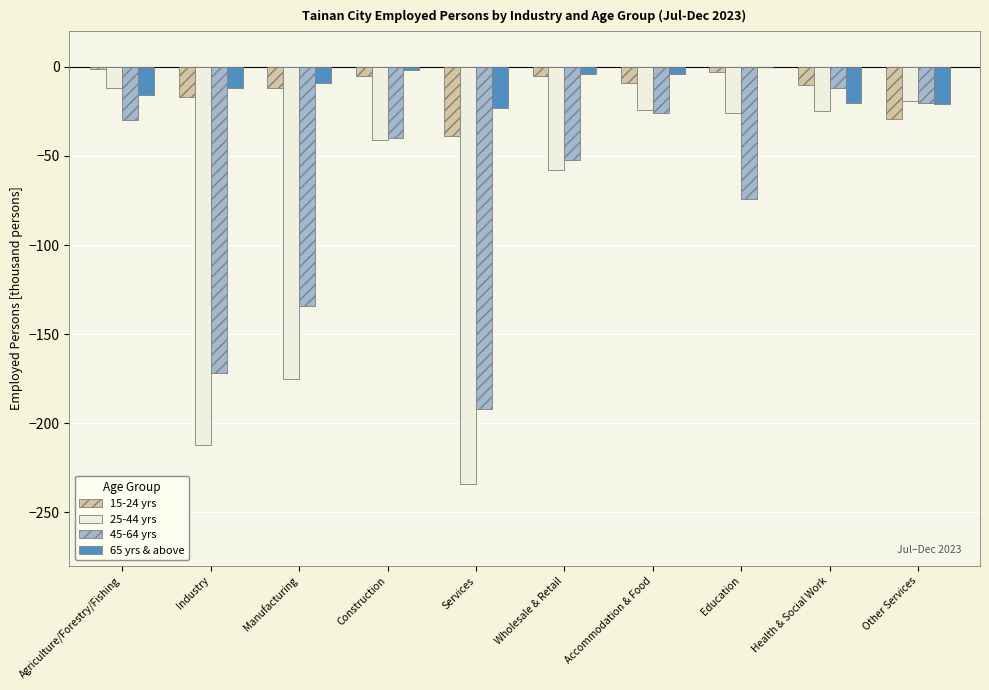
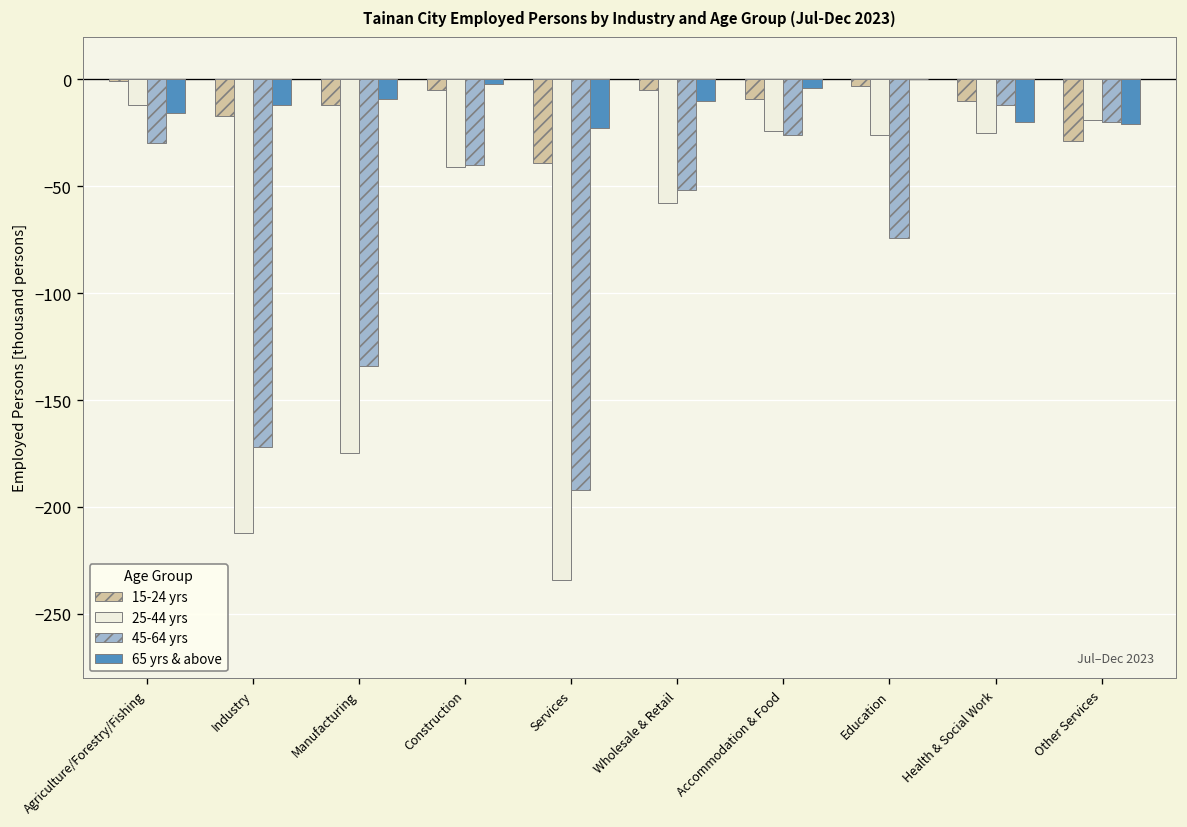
  {
    "15-24 yrs": {
      "Industry": -17,
      "Manufacturing": -12,
      "Construction": -5,
      "Services": -39,
      "Wholesale & Retail": -5,
      "Accommodation & Food": -9,
      "Education": -3,
      "Health & Social Work": -10,
      "Other Services": -29
    },
    "25-44 yrs": {
      "Agriculture/Forestry/Fishing": -12,
      "Industry": -212,
      "Manufacturing": -175,
      "Construction": -41,
      "Services": -234,
      "Wholesale & Retail": -58,
      "Accommodation & Food": -24,
      "Education": -26,
      "Health & Social Work": -25,
      "Other Services": -19
    },
    "45-64 yrs": {
      "Agriculture/Forestry/Fishing": -30,
      "Industry": -172,
      "Manufacturing": -134,
      "Construction": -40,
      "Services": -192,
      "Wholesale & Retail": -52,
      "Accommodation & Food": -26,
      "Education": -74,
      "Health & Social Work": -12,
      "Other Services": -20
    },
    "65 yrs & above": {
      "Agriculture/Forestry/Fishing": -16,
      "Industry": -12,
      "Manufacturing": -9,
      "Construction": -2,
      "Services": -23,
-     "Wholesale & Retail": -4,
+     "Wholesale & Retail": -10,
      "Accommodation & Food": -4,
      "Education": 0,
      "Health & Social Work": -20,
      "Other Services": -21
    }
  }
